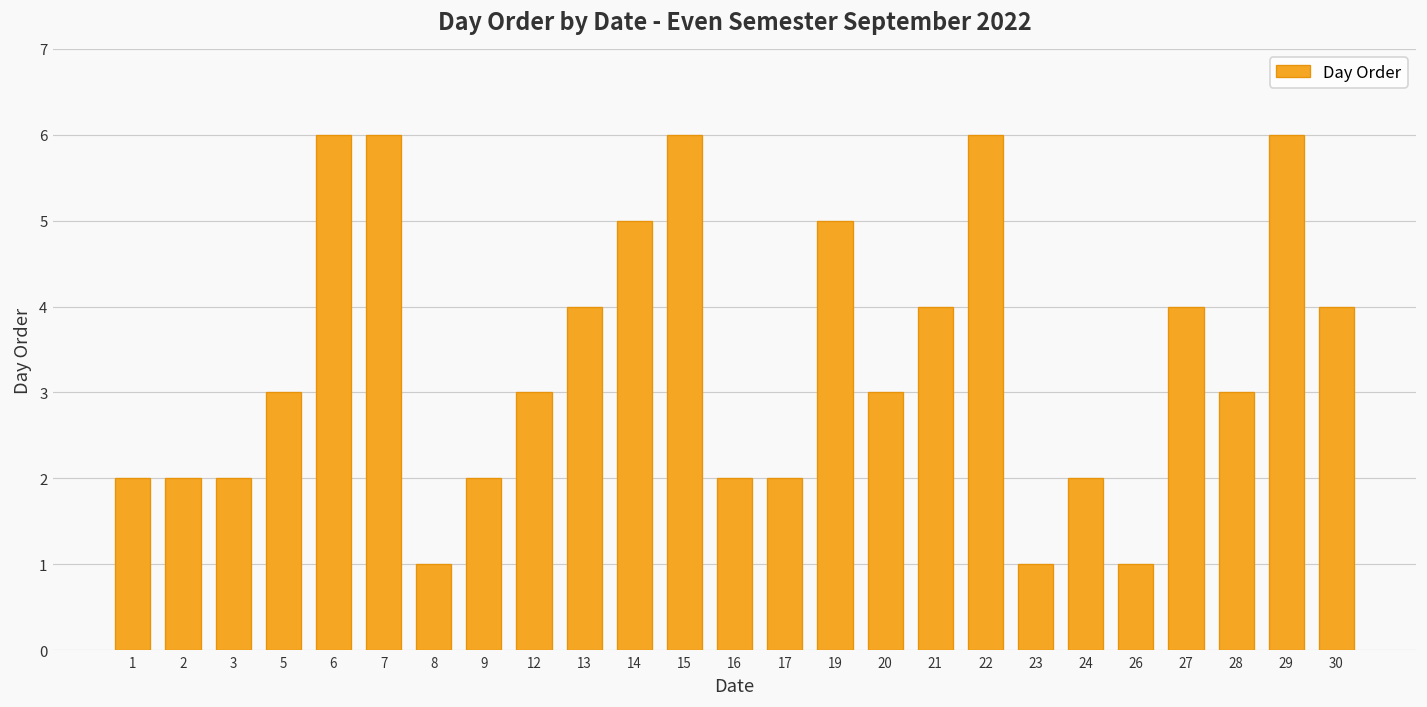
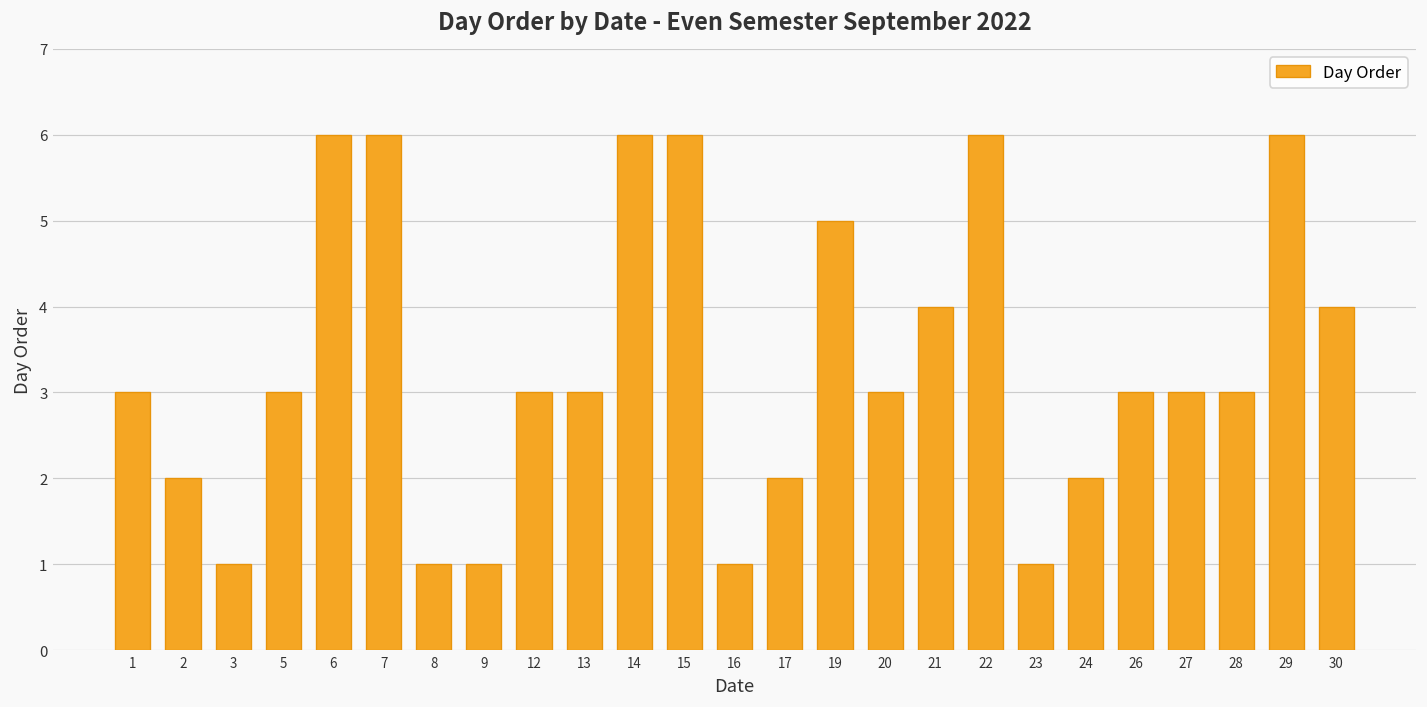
  {
-   "1": 2,
+   "1": 3,
    "2": 2,
-   "3": 2,
+   "3": 1,
    "5": 3,
    "6": 6,
    "7": 6,
    "8": 1,
-   "9": 2,
+   "9": 1,
    "12": 3,
-   "13": 4,
-   "14": 5,
+   "13": 3,
+   "14": 6,
    "15": 6,
-   "16": 2,
+   "16": 1,
    "17": 2,
    "19": 5,
    "20": 3,
    "21": 4,
    "22": 6,
    "23": 1,
    "24": 2,
-   "26": 1,
-   "27": 4,
+   "26": 3,
+   "27": 3,
    "28": 3,
    "29": 6,
    "30": 4
  }
